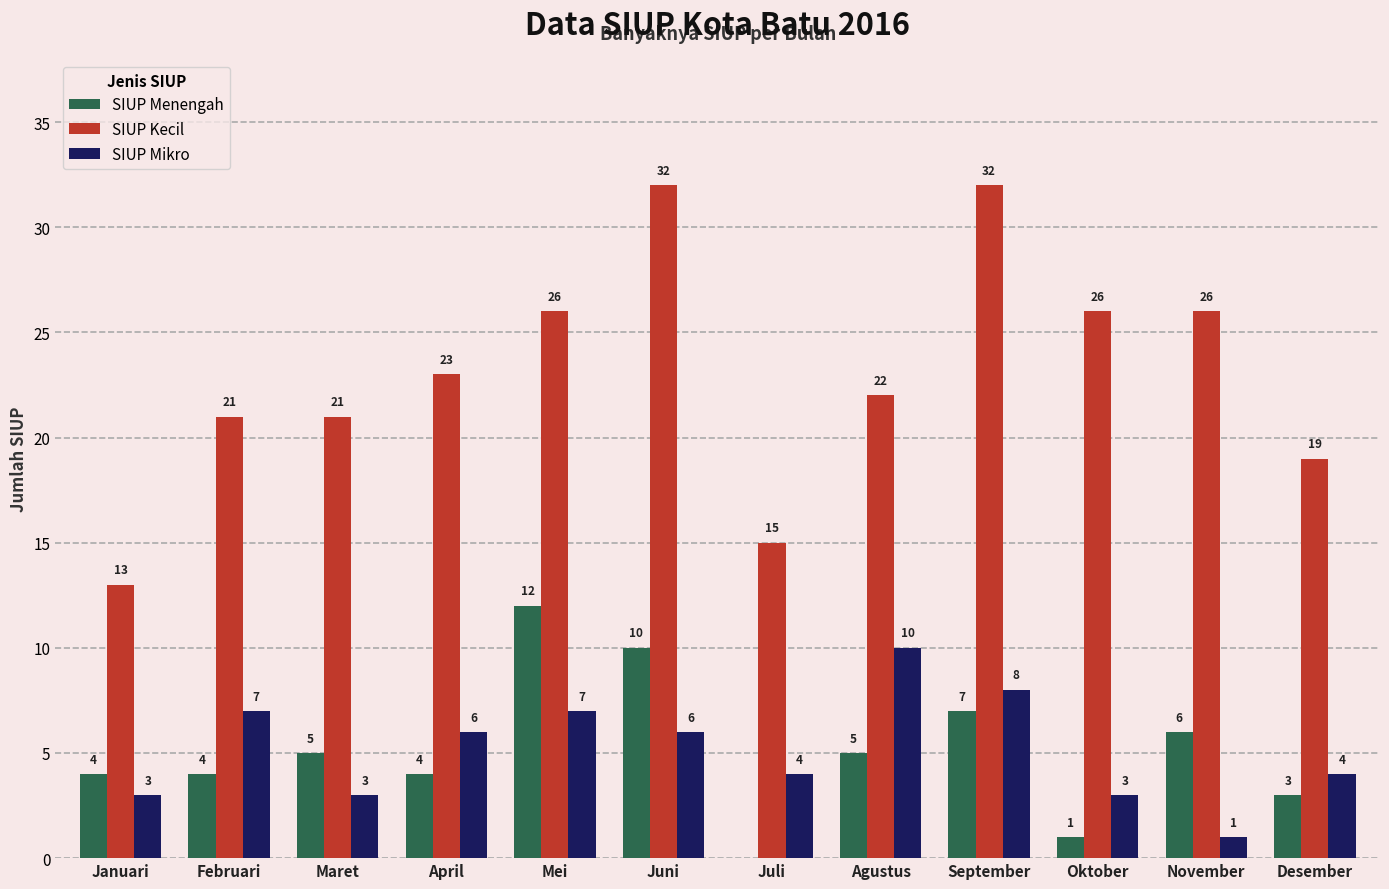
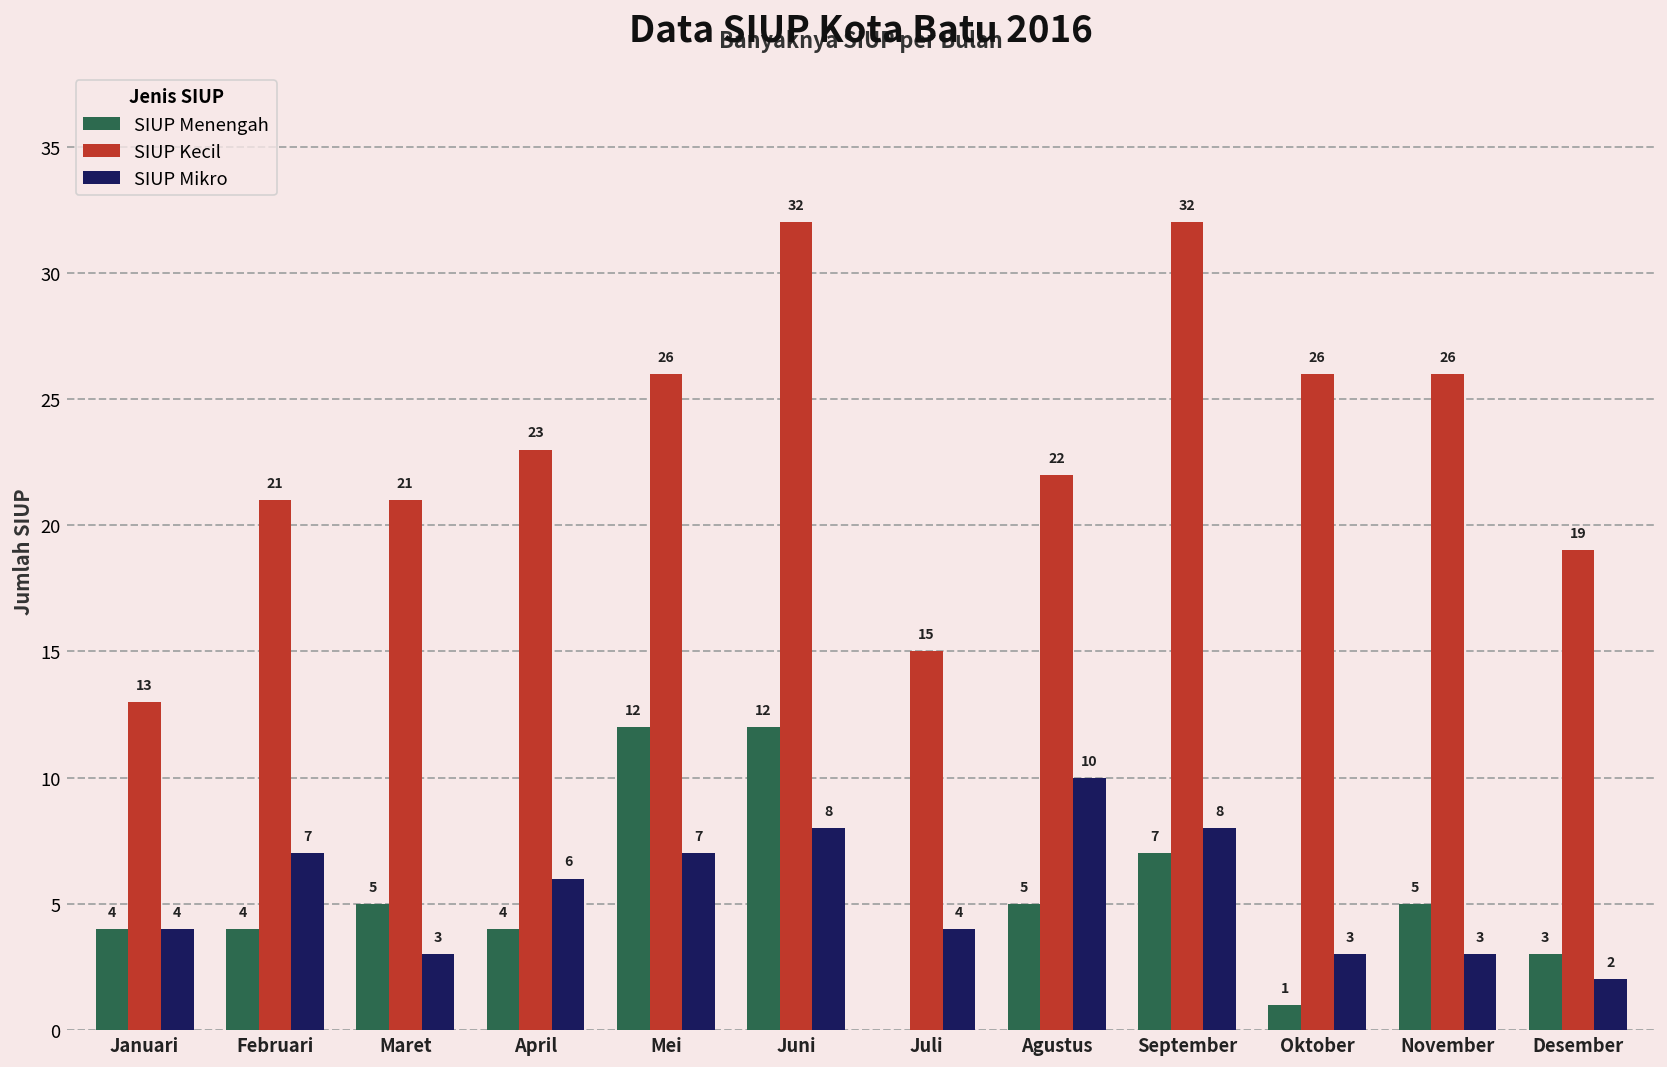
  {
    "SIUP Menengah": {
      "Januari": 4,
      "Februari": 4,
      "Maret": 5,
      "April": 4,
      "Mei": 12,
-     "Juni": 10,
+     "Juni": 12,
      "Agustus": 5,
      "September": 7,
      "Oktober": 1,
-     "November": 6,
+     "November": 5,
      "Desember": 3
    },
    "SIUP Kecil": {
      "Januari": 13,
      "Februari": 21,
      "Maret": 21,
      "April": 23,
      "Mei": 26,
      "Juni": 32,
      "Juli": 15,
      "Agustus": 22,
      "September": 32,
      "Oktober": 26,
      "November": 26,
      "Desember": 19
    },
    "SIUP Mikro": {
-     "Januari": 3,
+     "Januari": 4,
      "Februari": 7,
      "Maret": 3,
      "April": 6,
      "Mei": 7,
-     "Juni": 6,
+     "Juni": 8,
      "Juli": 4,
      "Agustus": 10,
      "September": 8,
      "Oktober": 3,
-     "November": 1,
-     "Desember": 4
+     "November": 3,
+     "Desember": 2
    }
  }
